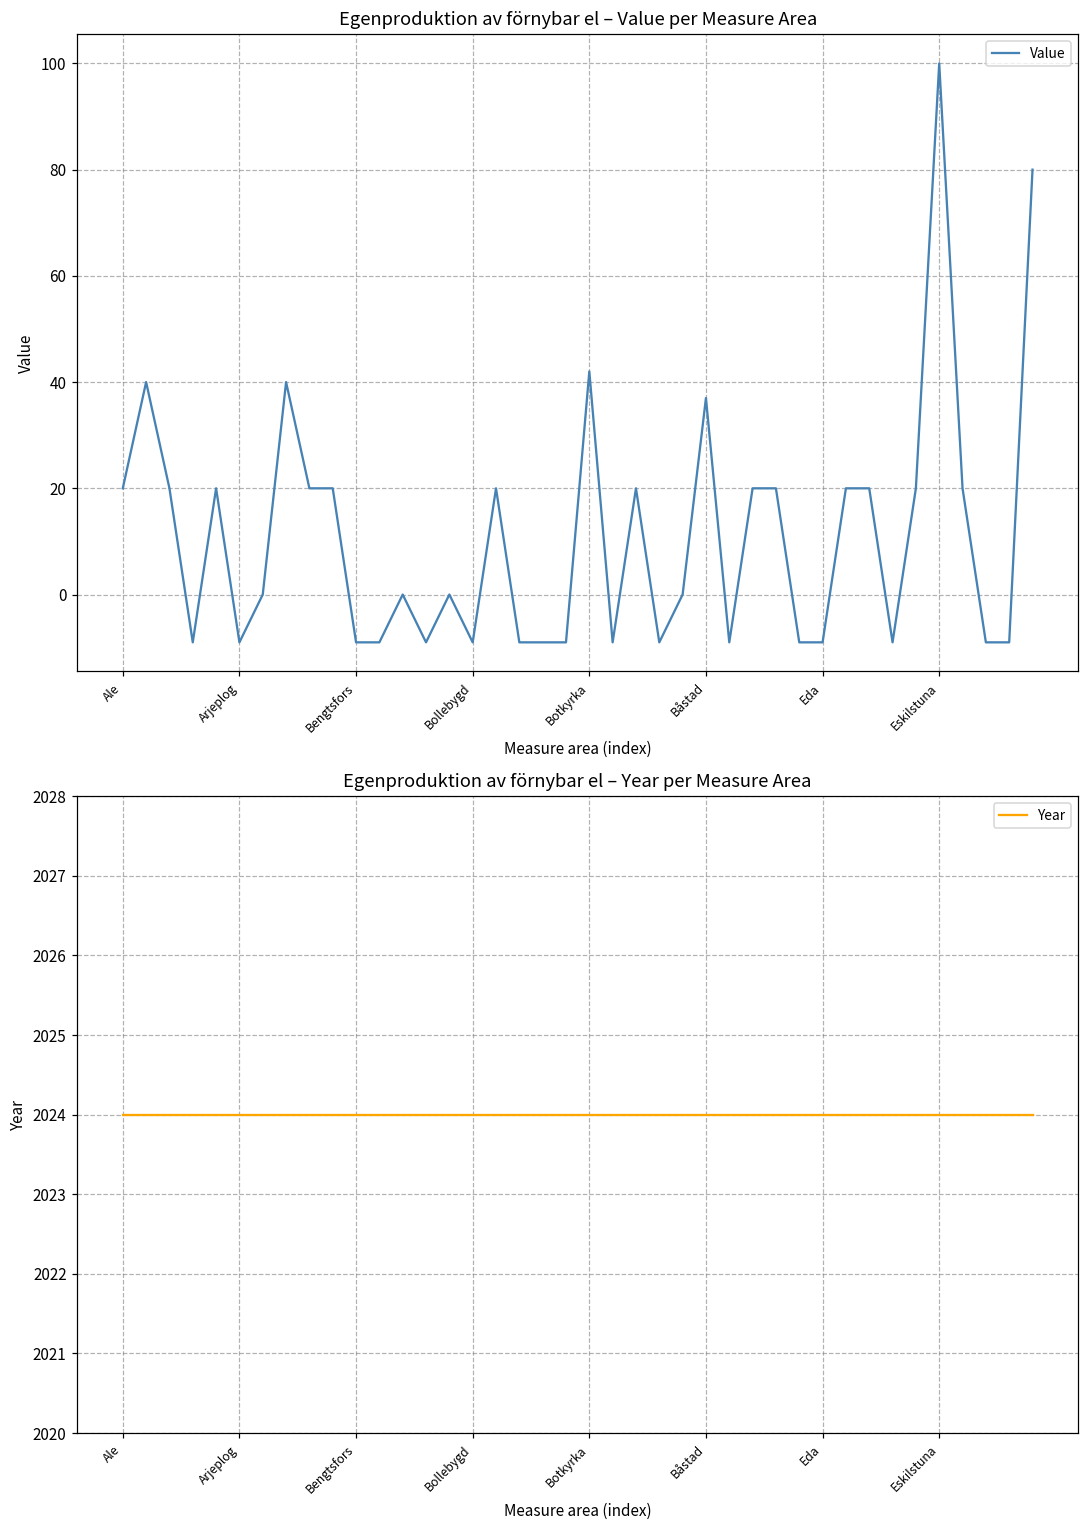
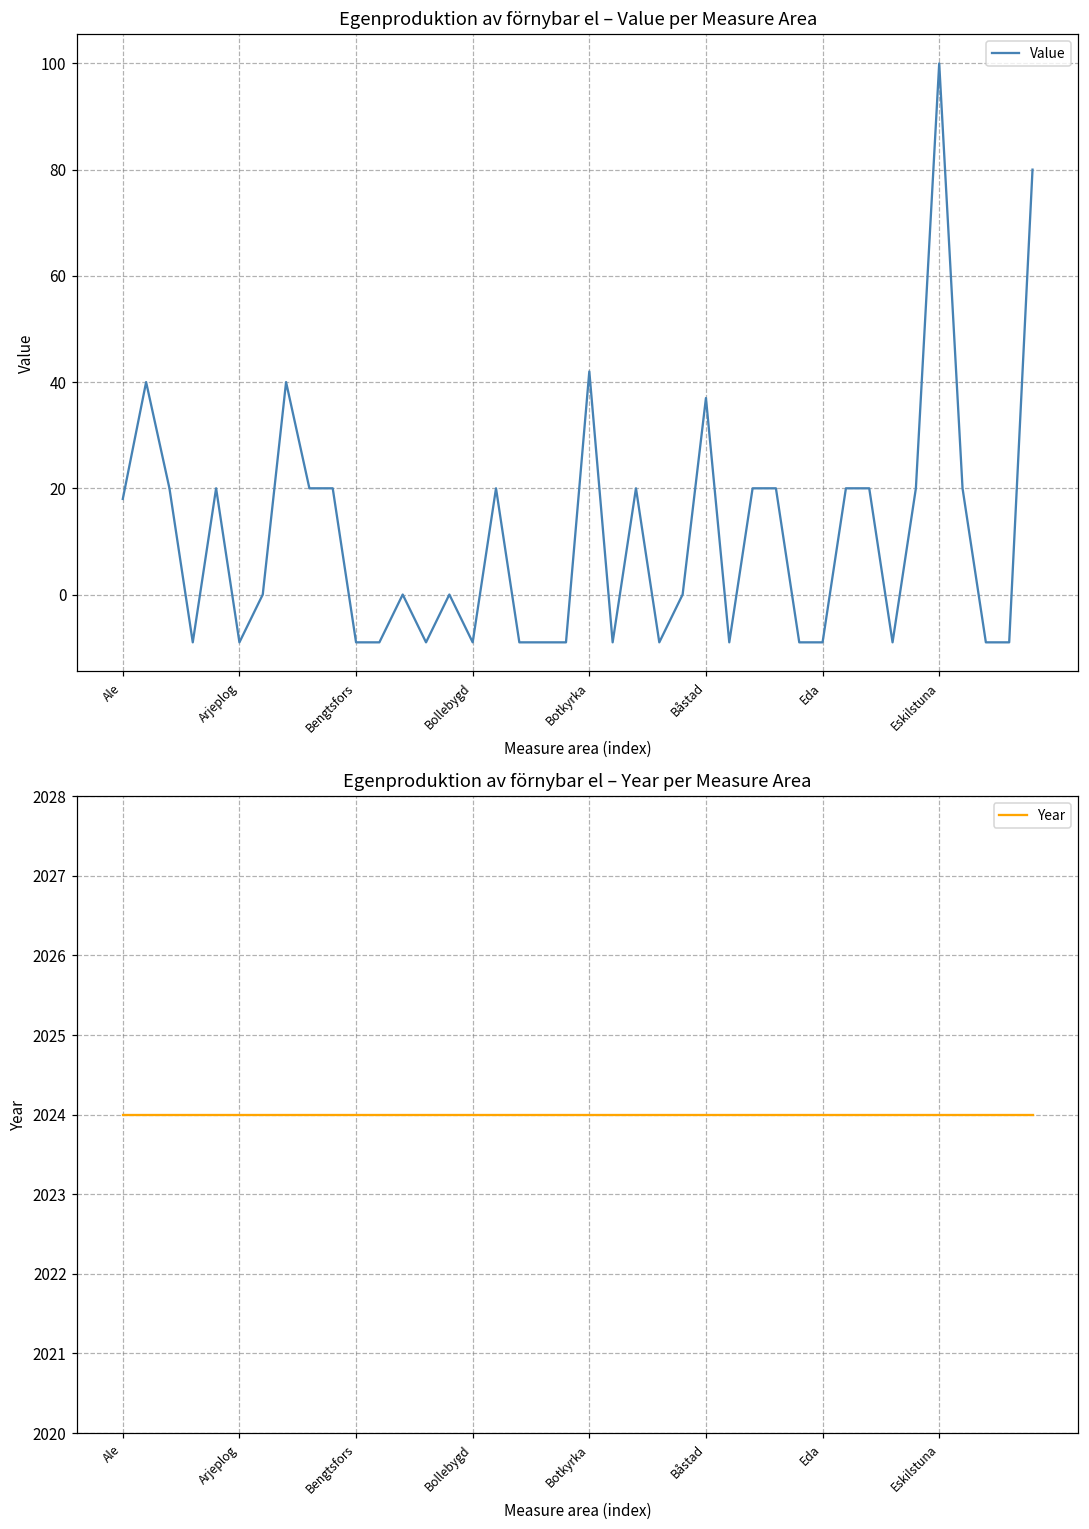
  {
    "Egenproduktion av förnybar el – Value per Measure Area": {
-     "Ale": 20,
+     "Ale": 18,
      "Arjeplog": -9,
      "Bengtsfors": -9,
      "Bollebygd": -9,
      "Botkyrka": 42,
      "Båstad": 37,
      "Eda": -9,
      "Eskilstuna": 100
    },
    "Egenproduktion av förnybar el – Year per Measure Area": {
      "Ale": 2024.0,
      "Arjeplog": 2024.0,
      "Bengtsfors": 2024.0,
      "Bollebygd": 2024.0,
      "Botkyrka": 2024.0,
      "Båstad": 2024.0,
      "Eda": 2024.0,
      "Eskilstuna": 2024.0
    }
  }
